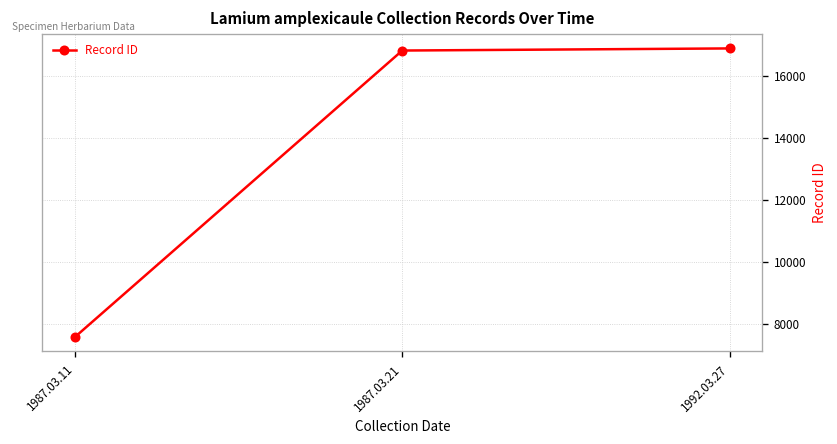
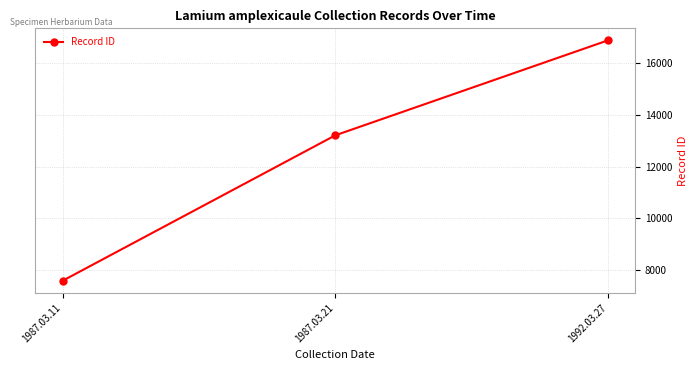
  {
    "1987.03.11": 7600,
-   "1987.03.21": 16800,
+   "1987.03.21": 13200,
    "1992.03.27": 16900
  }
